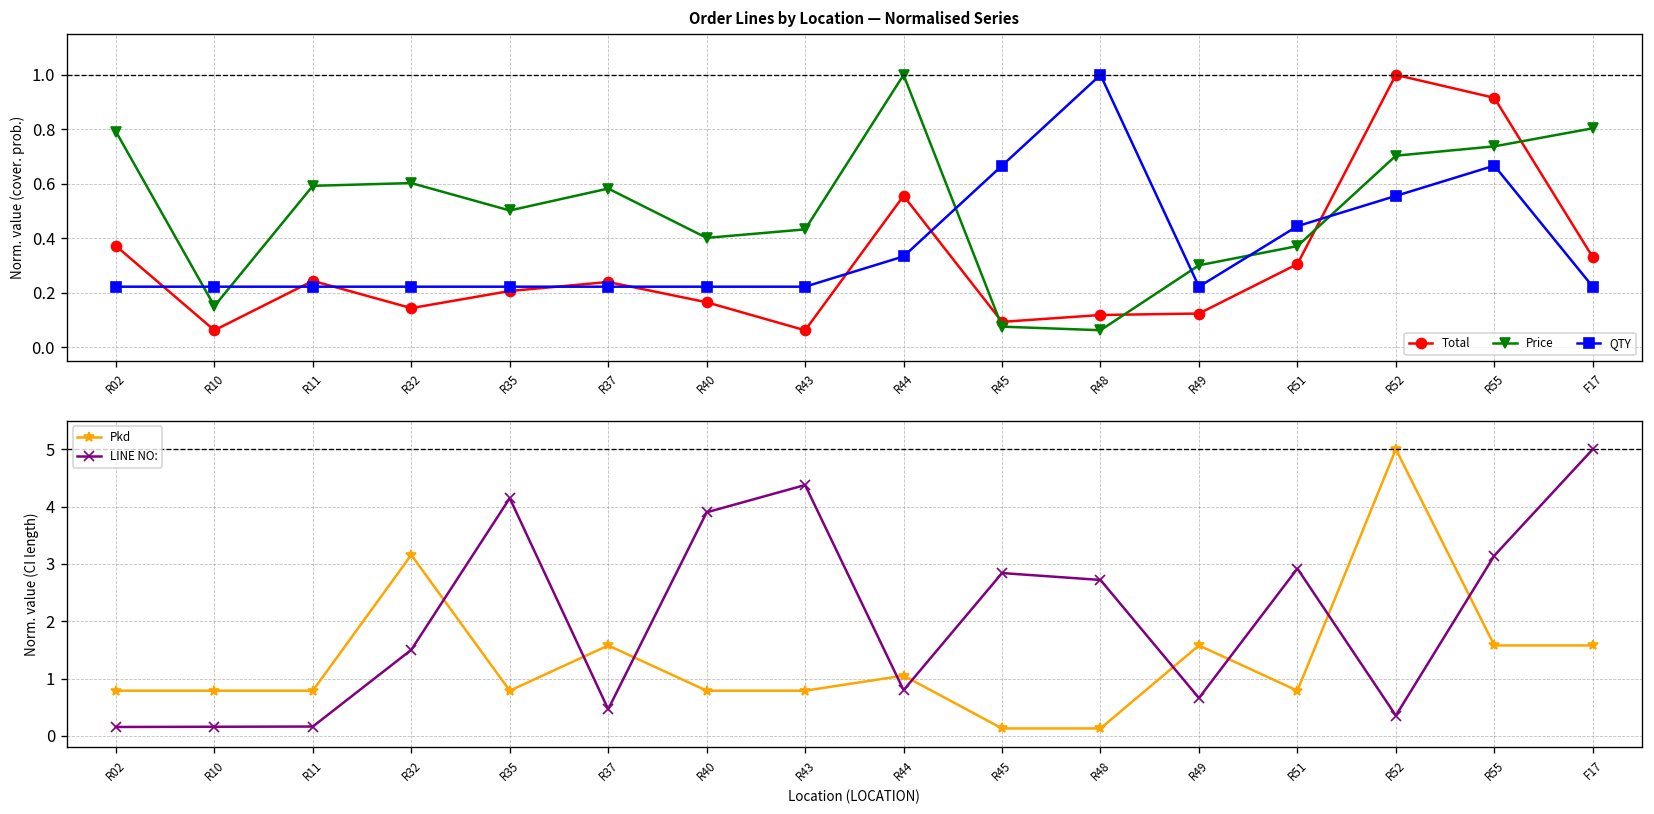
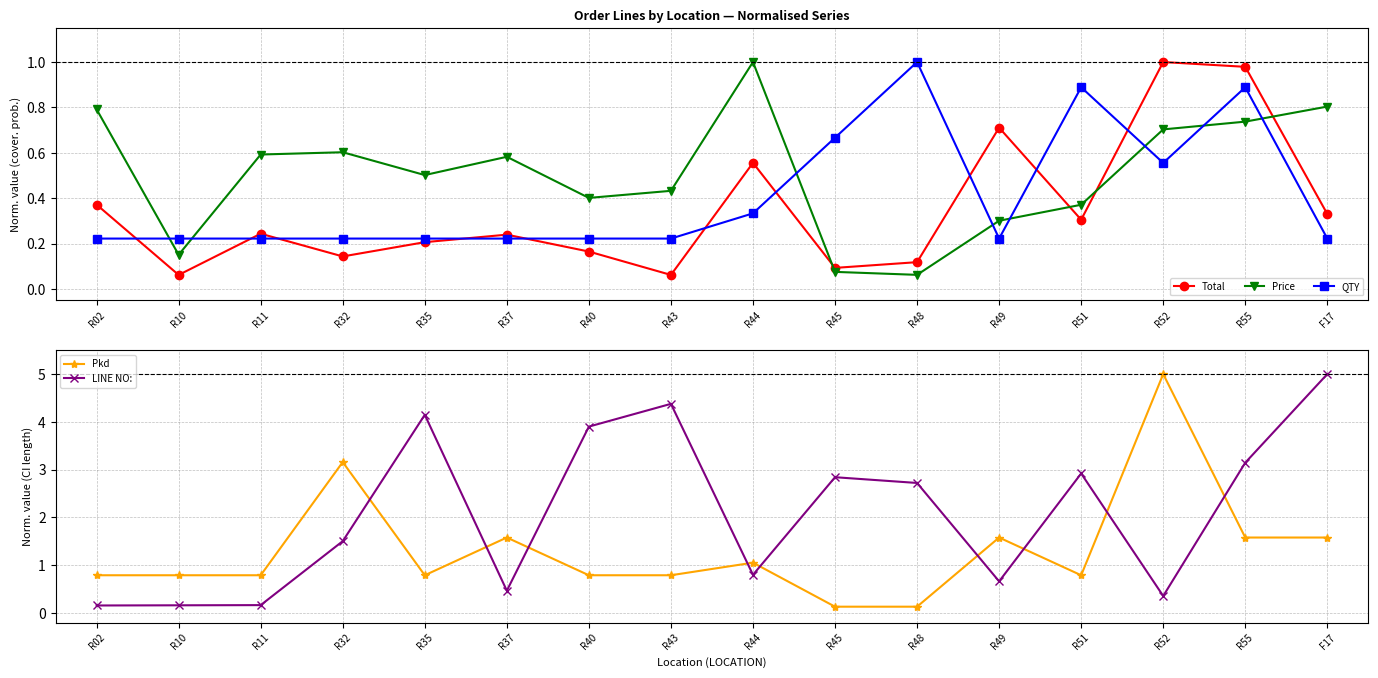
  {
    "Order Lines by Location — Normalised Series": {
      "Total": {
        "R02": 0.37,
        "R10": 0.06,
        "R11": 0.24,
        "R32": 0.14,
        "R35": 0.21,
        "R37": 0.24,
        "R40": 0.17,
        "R43": 0.06,
        "R44": 0.56,
        "R45": 0.09,
        "R48": 0.12,
-       "R49": 0.12,
+       "R49": 0.71,
        "R51": 0.31,
        "R52": 1.00,
-       "R55": 0.92,
+       "R55": 0.98,
        "F17": 0.33
      },
      "Price": {
        "R02": 0.79,
        "R10": 0.15,
        "R11": 0.59,
        "R32": 0.60,
        "R35": 0.50,
        "R37": 0.58,
        "R40": 0.40,
        "R43": 0.43,
        "R44": 1.00,
        "R45": 0.08,
        "R48": 0.06,
        "R49": 0.30,
        "R51": 0.37,
        "R52": 0.70,
        "R55": 0.74,
        "F17": 0.80
      },
      "QTY": {
        "R02": 0.22,
        "R10": 0.22,
        "R11": 0.22,
        "R32": 0.22,
        "R35": 0.22,
        "R37": 0.22,
        "R40": 0.22,
        "R43": 0.22,
        "R44": 0.33,
        "R45": 0.67,
        "R48": 1.00,
        "R49": 0.22,
-       "R51": 0.44,
+       "R51": 0.89,
        "R52": 0.56,
-       "R55": 0.67,
+       "R55": 0.89,
        "F17": 0.22
      }
    }
  }
